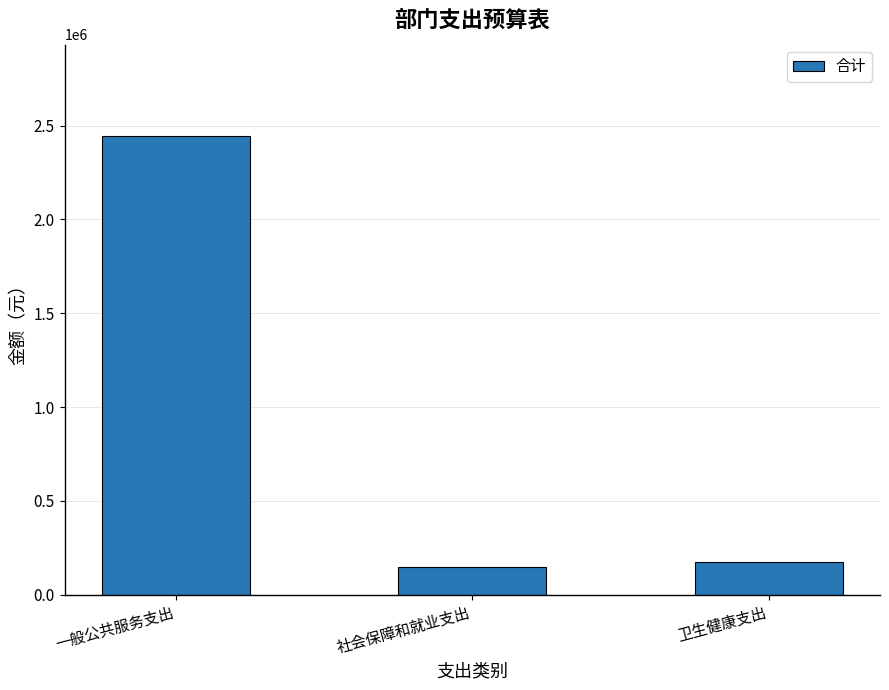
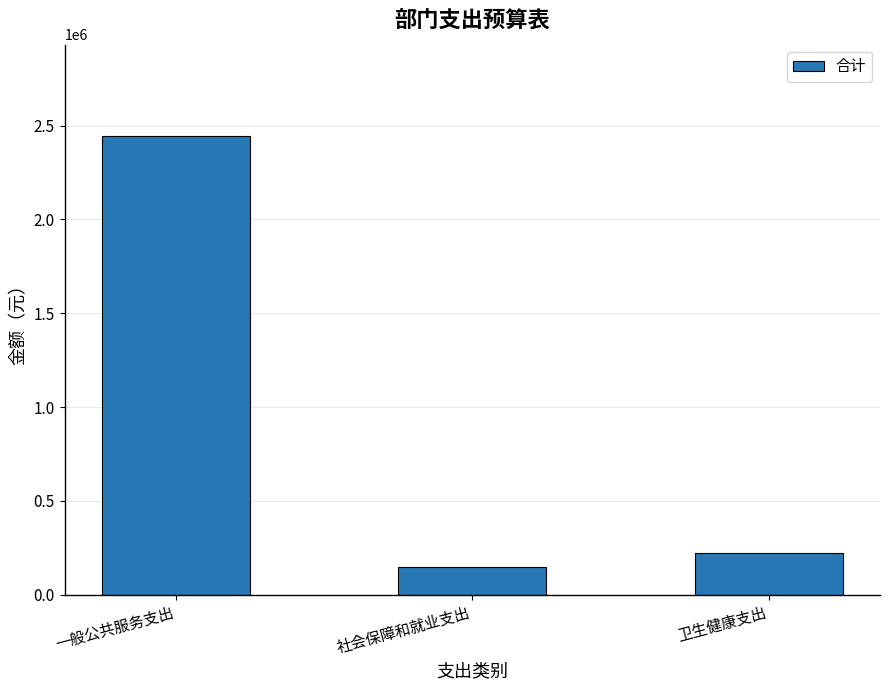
  {
    "一般公共服务支出": 2440000,
    "社会保障和就业支出": 150000,
-   "卫生健康支出": 180000
+   "卫生健康支出": 220000
  }
